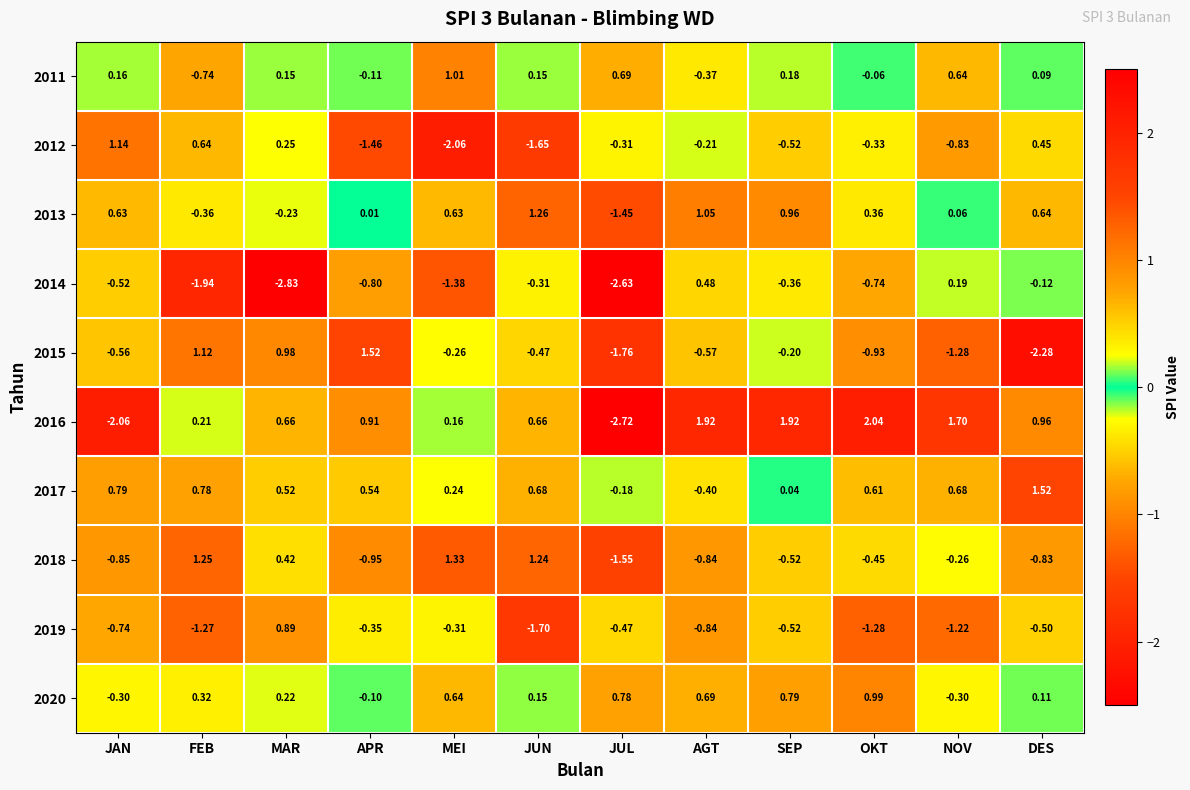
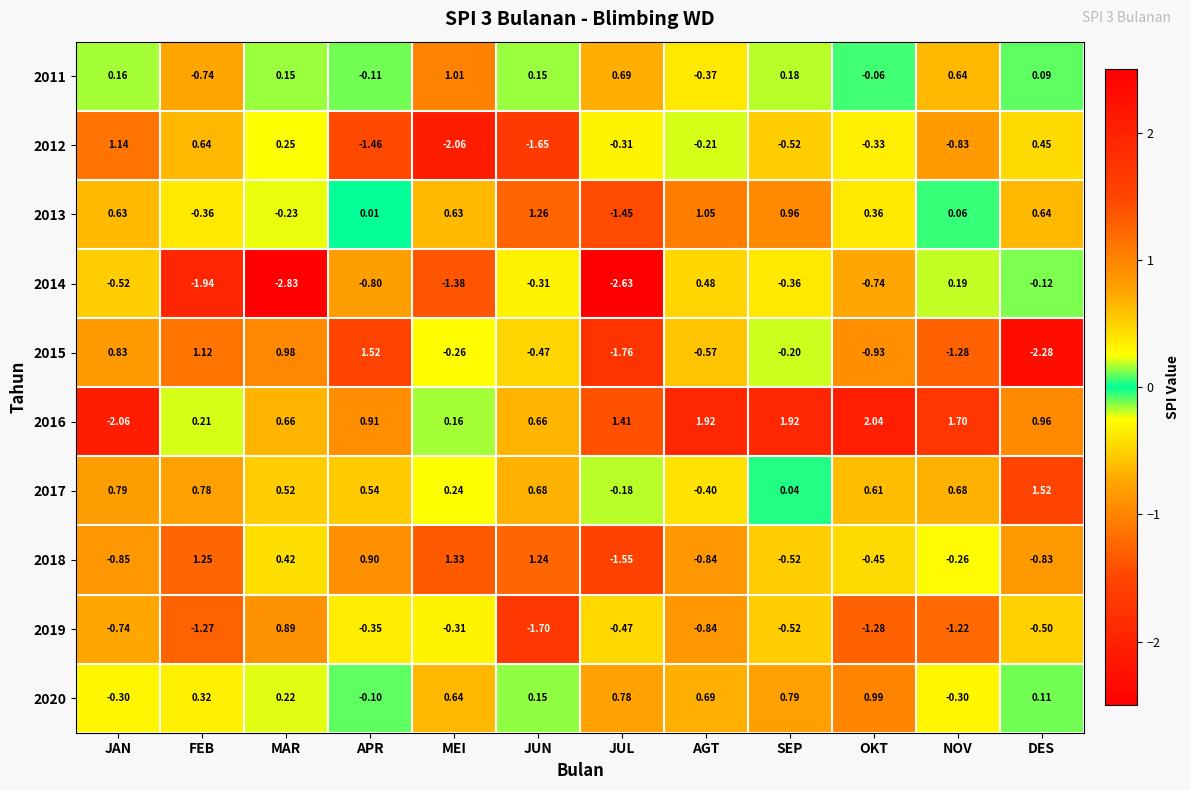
  {
    "2011": {
      "JAN": 0.16,
      "FEB": -0.74,
      "MAR": 0.15,
      "APR": -0.11,
      "MEI": 1.01,
      "JUN": 0.15,
      "JUL": 0.69,
      "AGT": -0.37,
      "SEP": 0.18,
      "OKT": -0.06,
      "NOV": 0.64,
      "DES": 0.09
    },
    "2012": {
      "JAN": 1.14,
      "FEB": 0.64,
      "MAR": 0.25,
      "APR": -1.46,
      "MEI": -2.06,
      "JUN": -1.65,
      "JUL": -0.31,
      "AGT": -0.21,
      "SEP": -0.52,
      "OKT": -0.33,
      "NOV": -0.83,
      "DES": 0.45
    },
    "2013": {
      "JAN": 0.63,
      "FEB": -0.36,
      "MAR": -0.23,
      "APR": 0.01,
      "MEI": 0.63,
      "JUN": 1.26,
      "JUL": -1.45,
      "AGT": 1.05,
      "SEP": 0.96,
      "OKT": 0.36,
      "NOV": 0.06,
      "DES": 0.64
    },
    "2014": {
      "JAN": -0.52,
      "FEB": -1.94,
      "MAR": -2.83,
      "APR": -0.80,
      "MEI": -1.38,
      "JUN": -0.31,
      "JUL": -2.63,
      "AGT": 0.48,
      "SEP": -0.36,
      "OKT": -0.74,
      "NOV": 0.19,
      "DES": -0.12
    },
    "2015": {
-     "JAN": -0.56,
+     "JAN": 0.83,
      "FEB": 1.12,
      "MAR": 0.98,
      "APR": 1.52,
      "MEI": -0.26,
      "JUN": -0.47,
      "JUL": -1.76,
      "AGT": -0.57,
      "SEP": -0.20,
      "OKT": -0.93,
      "NOV": -1.28,
      "DES": -2.28
    },
    "2016": {
      "JAN": -2.06,
      "FEB": 0.21,
      "MAR": 0.66,
      "APR": 0.91,
      "MEI": 0.16,
      "JUN": 0.66,
-     "JUL": -2.72,
+     "JUL": 1.41,
      "AGT": 1.92,
      "SEP": 1.92,
      "OKT": 2.04,
      "NOV": 1.70,
      "DES": 0.96
    },
    "2017": {
      "JAN": 0.79,
      "FEB": 0.78,
      "MAR": 0.52,
      "APR": 0.54,
      "MEI": 0.24,
      "JUN": 0.68,
      "JUL": -0.18,
      "AGT": -0.40,
      "SEP": 0.04,
      "OKT": 0.61,
      "NOV": 0.68,
      "DES": 1.52
    },
    "2018": {
      "JAN": -0.85,
      "FEB": 1.25,
      "MAR": 0.42,
-     "APR": -0.95,
+     "APR": 0.90,
      "MEI": 1.33,
      "JUN": 1.24,
      "JUL": -1.55,
      "AGT": -0.84,
      "SEP": -0.52,
      "OKT": -0.45,
      "NOV": -0.26,
      "DES": -0.83
    },
    "2019": {
      "JAN": -0.74,
      "FEB": -1.27,
      "MAR": 0.89,
      "APR": -0.35,
      "MEI": -0.31,
      "JUN": -1.70,
      "JUL": -0.47,
      "AGT": -0.84,
      "SEP": -0.52,
      "OKT": -1.28,
      "NOV": -1.22,
      "DES": -0.50
    },
    "2020": {
      "JAN": -0.30,
      "FEB": 0.32,
      "MAR": 0.22,
      "APR": -0.10,
      "MEI": 0.64,
      "JUN": 0.15,
      "JUL": 0.78,
      "AGT": 0.69,
      "SEP": 0.79,
      "OKT": 0.99,
      "NOV": -0.30,
      "DES": 0.11
    }
  }
